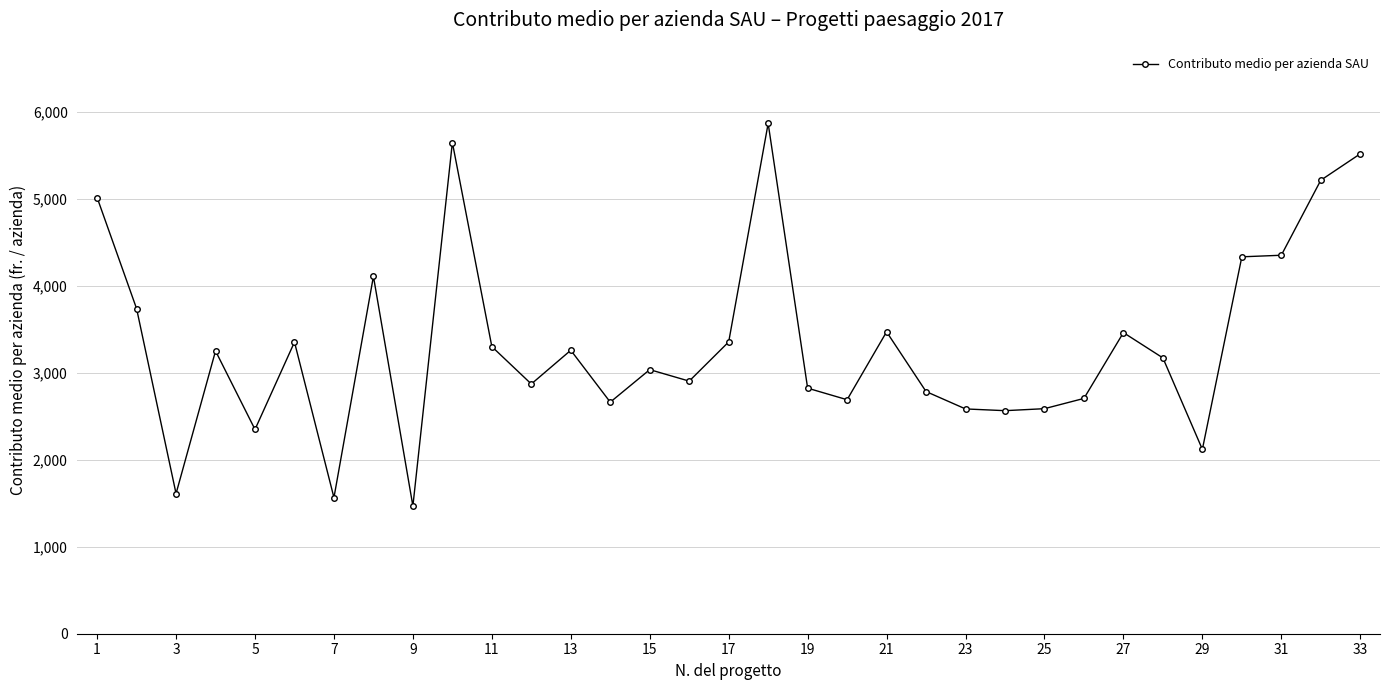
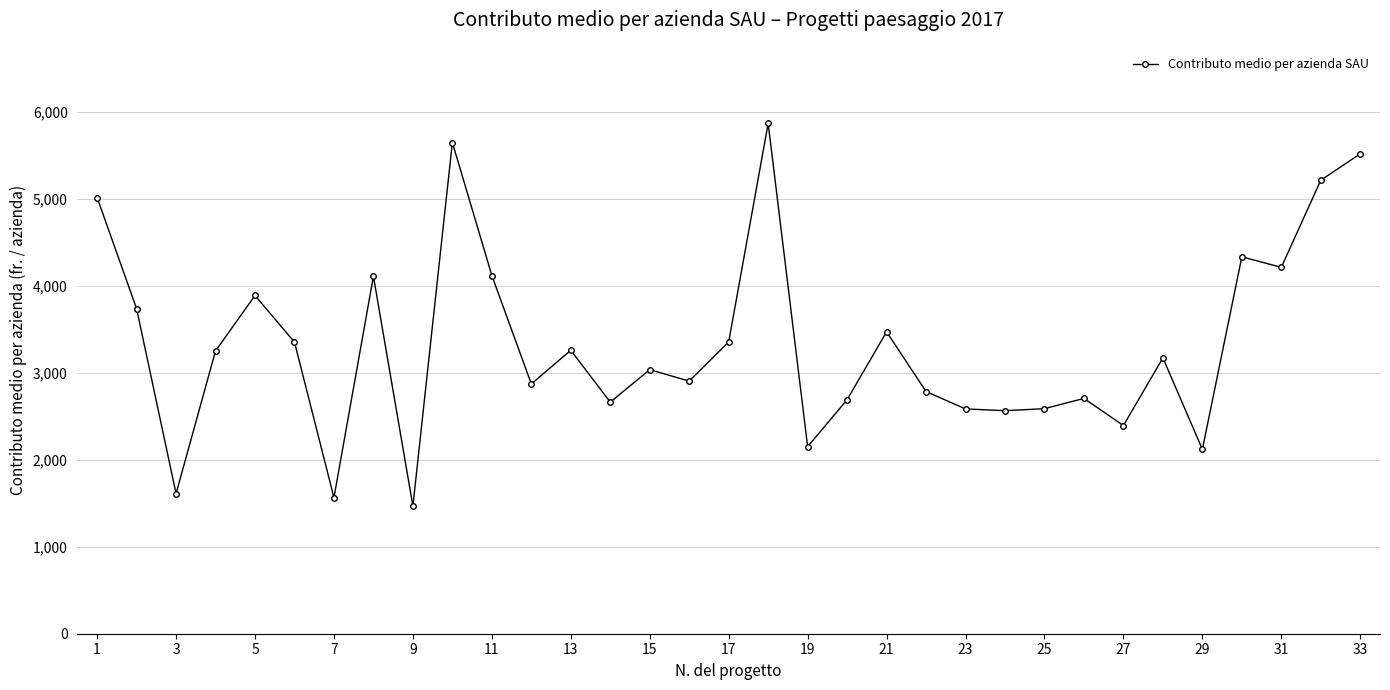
  {
    "1": "5,000",
    "3": "1,600",
-   "5": "2,400",
+   "5": "3,900",
    "7": "1,600",
    "9": "1,500",
-   "11": "3,300",
+   "11": "4,100",
    "13": "3,300",
    "15": "3,000",
    "17": "3,400",
-   "19": "2,800",
+   "19": "2,200",
    "21": "3,500",
    "23": "2,600",
    "25": "2,600",
-   "27": "3,500",
+   "27": "2,400",
    "29": "2,100",
-   "31": "4,400",
+   "31": "4,200",
    "33": "5,500"
  }
